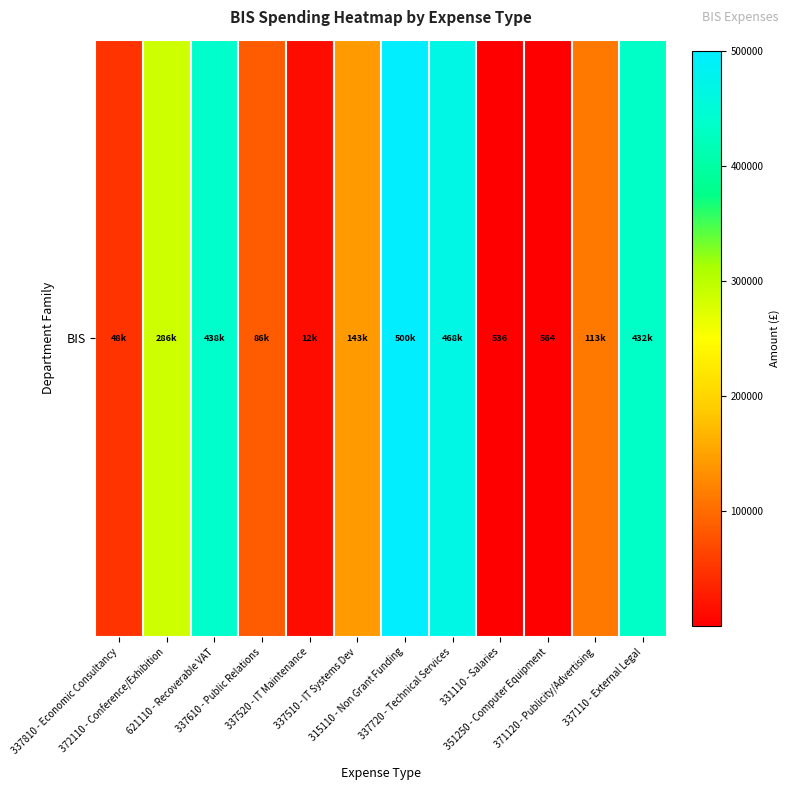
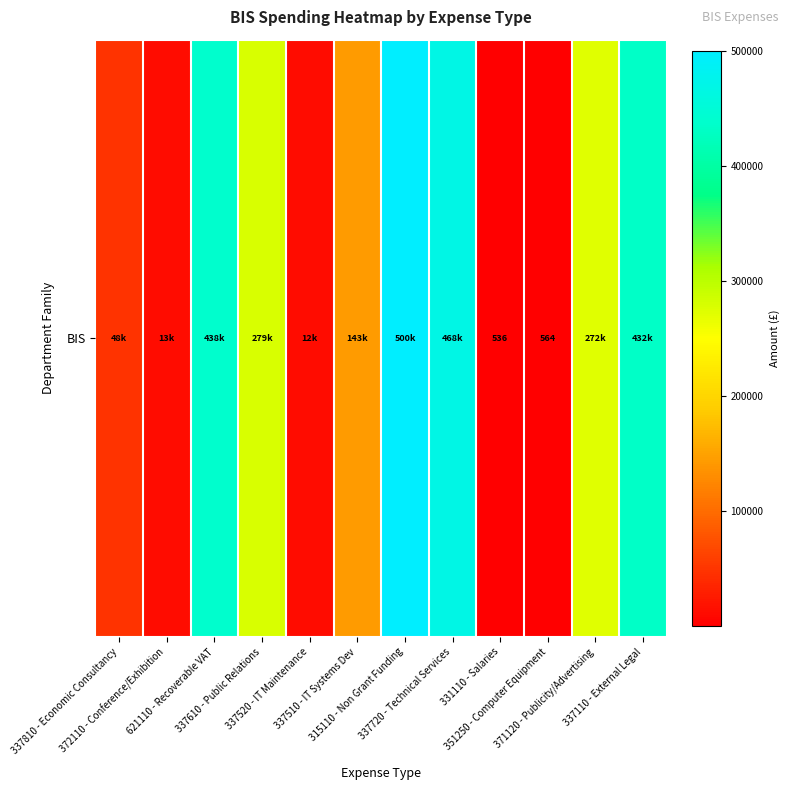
  {
    "BIS": {
      "337810 - Economic Consultancy": "48k",
-     "372110 - Conference/Exhibition": "286k",
+     "372110 - Conference/Exhibition": "13k",
      "621110 - Recoverable VAT": "438k",
-     "337610 - Public Relations": "86k",
+     "337610 - Public Relations": "279k",
      "337520 - IT Maintenance": "12k",
      "337510 - IT Systems Dev": "143k",
      "315110 - Non Grant Funding": "500k",
      "337720 - Technical Services": "468k",
      "331110 - Salaries": "536",
      "351250 - Computer Equipment": "564",
-     "371120 - Publicity/Advertising": "113k",
+     "371120 - Publicity/Advertising": "272k",
      "337110 - External Legal": "432k"
    }
  }
